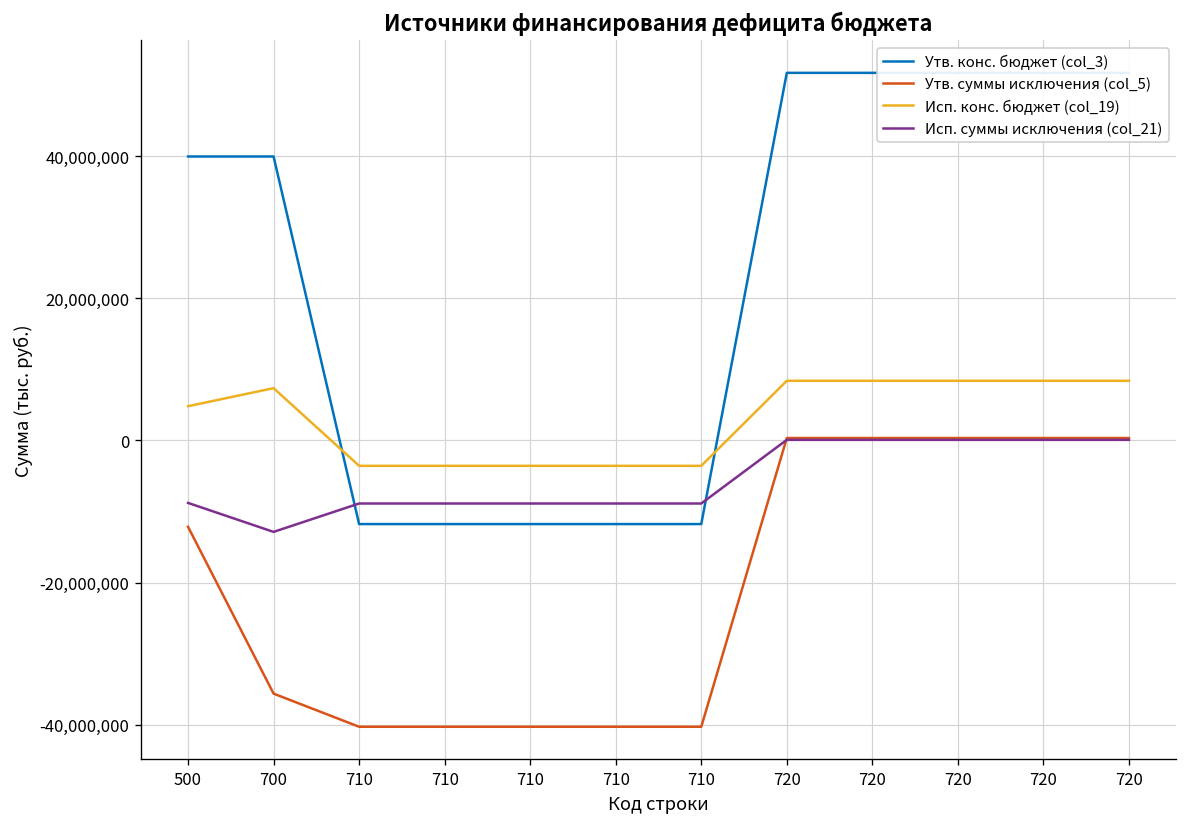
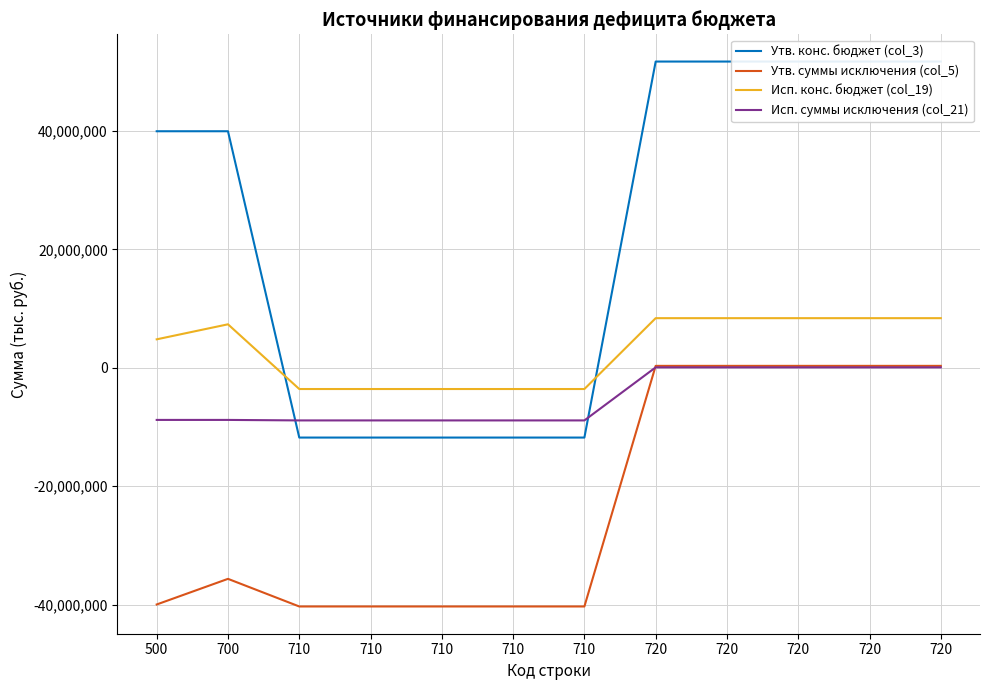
  {
    "Утв. конс. бюджет (col_3)": {
      "500": "40,000,000",
      "700": "40,000,000"
    },
    "Утв. суммы исключения (col_5)": {
-     "500": "-12,000,000",
+     "500": "-40,000,000",
      "700": "-36,000,000"
    },
    "Исп. конс. бюджет (col_19)": {
      "500": "5,000,000",
      "700": "7,000,000"
    },
    "Исп. суммы исключения (col_21)": {
      "500": "-9,000,000",
-     "700": "-13,000,000"
+     "700": "-9,000,000"
    }
  }
